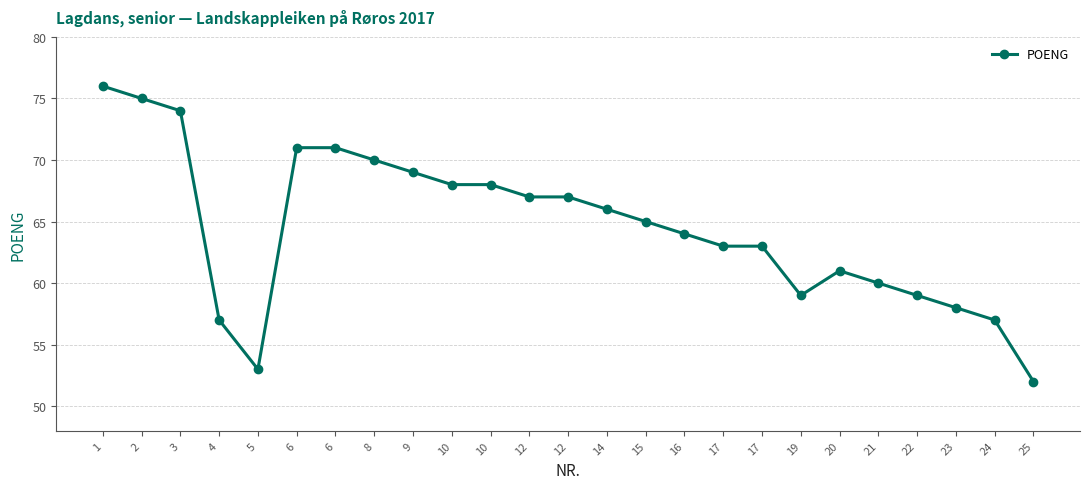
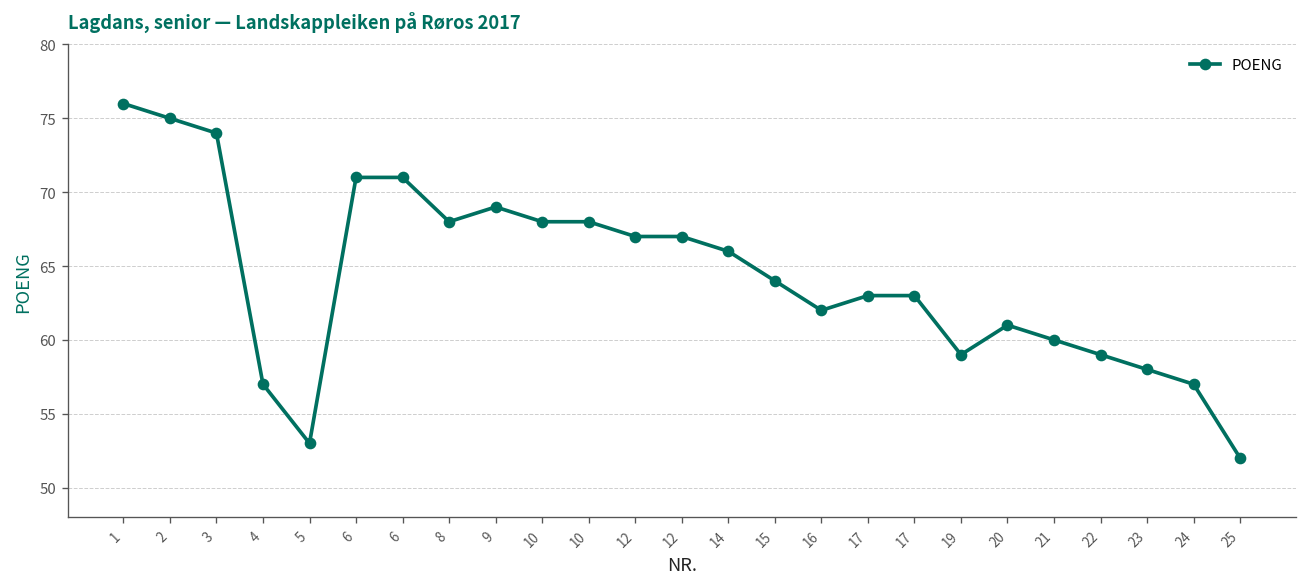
  {
    "1": 76,
    "2": 75,
    "3": 74,
    "4": 57,
    "5": 53,
-   "8": 70,
+   "8": 68,
    "9": 69,
    "14": 66,
-   "15": 65,
-   "16": 64,
+   "15": 64,
+   "16": 62,
    "19": 59,
    "20": 61,
    "21": 60,
    "22": 59,
    "23": 58,
    "24": 57,
    "25": 52
  }
